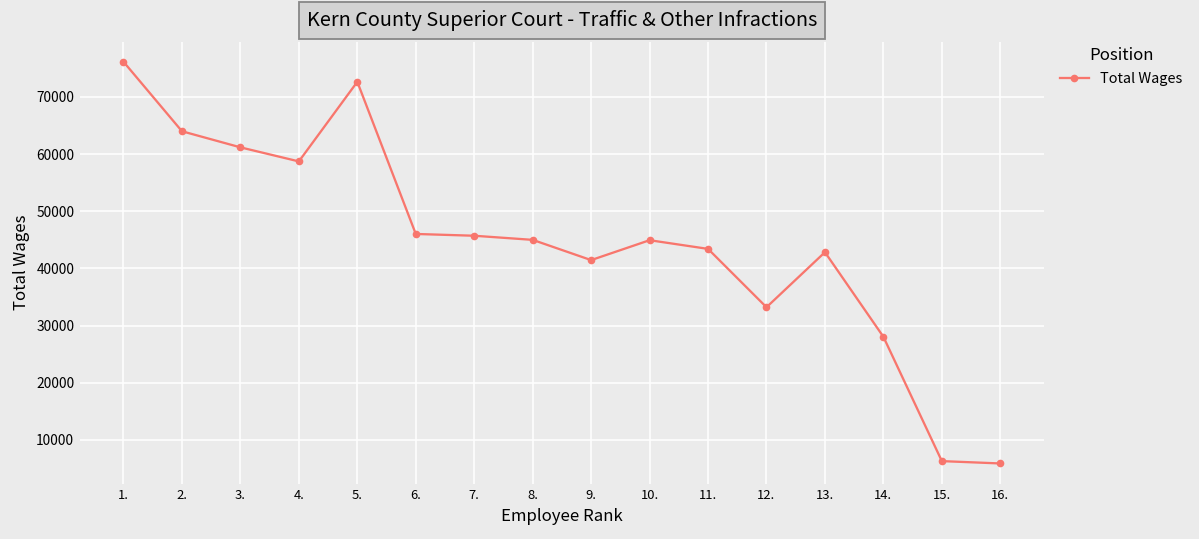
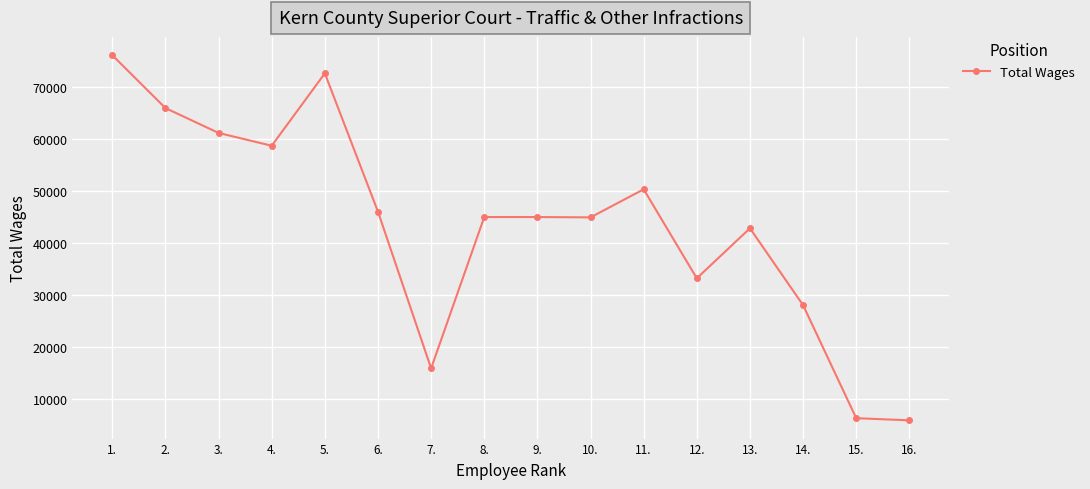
  {
    "1.": 76000,
-   "2.": 64000,
+   "2.": 66000,
    "3.": 61000,
    "4.": 59000,
    "5.": 73000,
    "6.": 46000,
-   "7.": 46000,
+   "7.": 16000,
    "8.": 45000,
-   "9.": 41000,
+   "9.": 45000,
    "10.": 45000,
-   "11.": 43000,
+   "11.": 50000,
    "12.": 33000,
    "13.": 43000,
    "14.": 28000,
    "15.": 6000,
    "16.": 6000
  }
